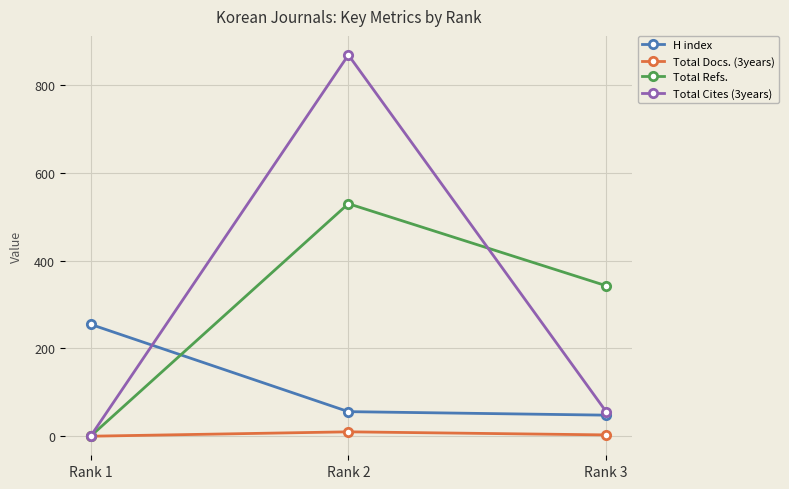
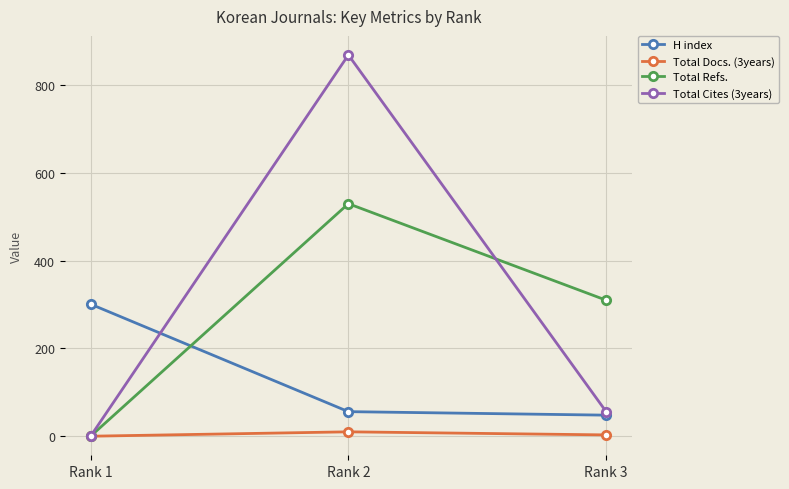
  {
    "H index": {
-     "Rank 1": 260,
+     "Rank 1": 300,
      "Rank 2": 60,
      "Rank 3": 50
    },
    "Total Docs. (3years)": {
      "Rank 2": 10,
      "Rank 3": 0
    },
    "Total Refs.": {
      "Rank 2": 530,
-     "Rank 3": 340
+     "Rank 3": 310
    },
    "Total Cites (3years)": {
      "Rank 2": 870,
      "Rank 3": 60
    }
  }
